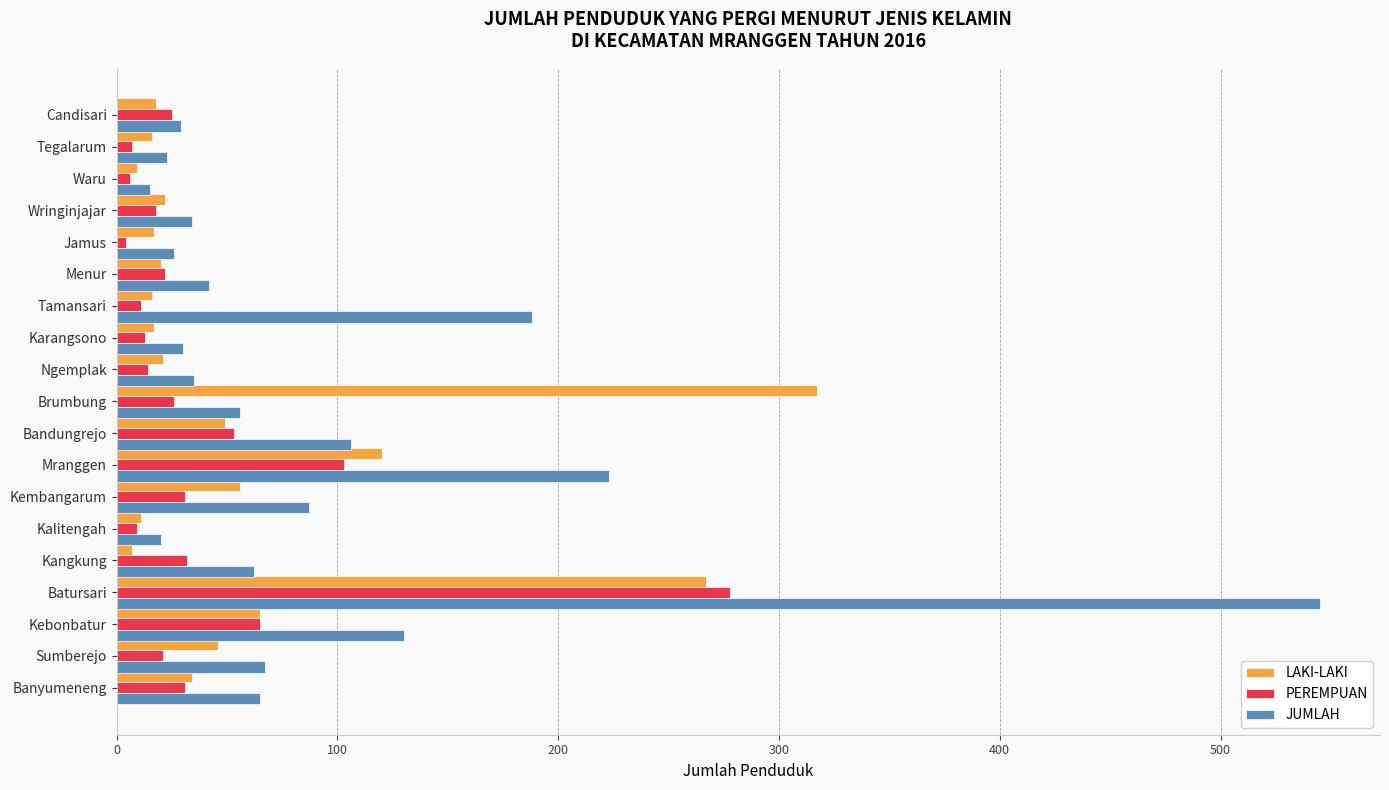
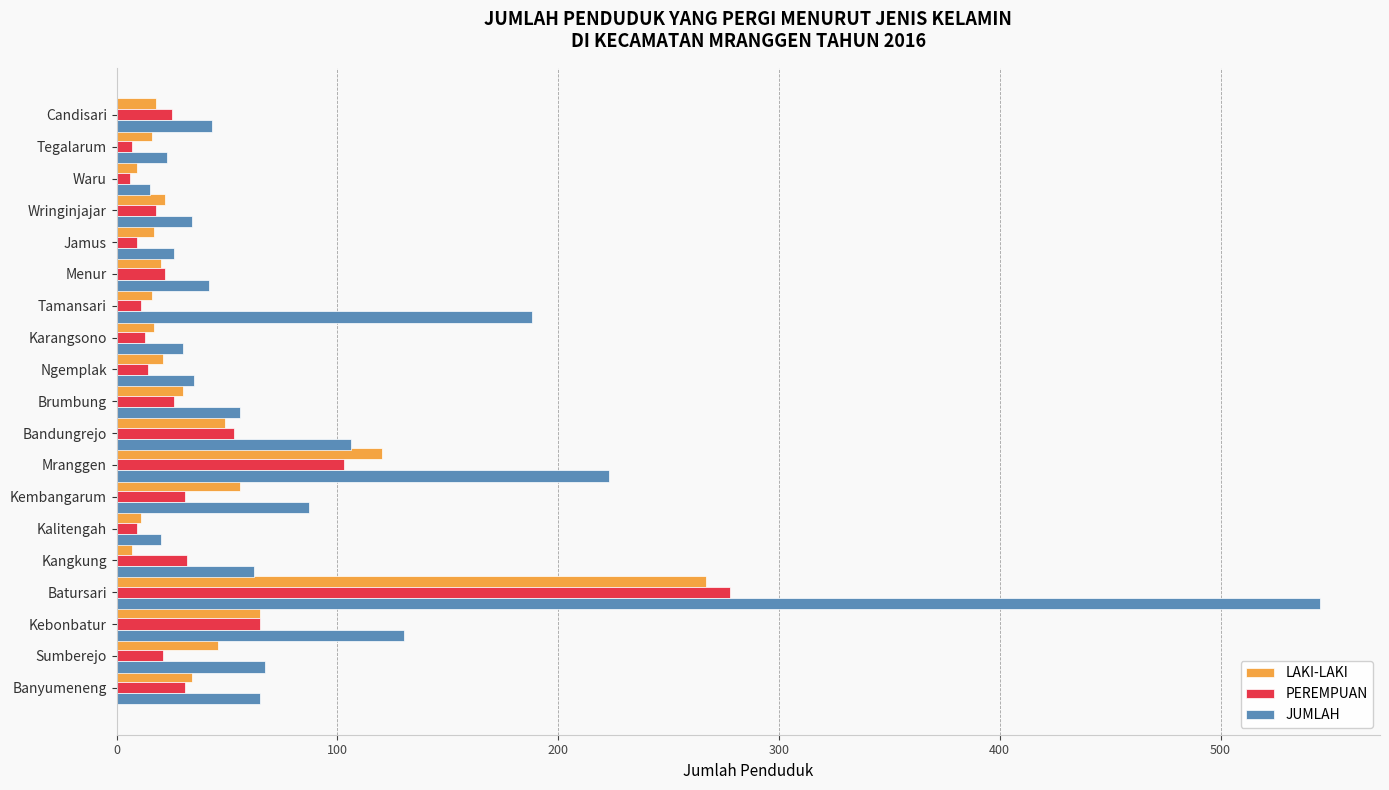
  {
    "LAKI-LAKI": {
      "Candisari": 18,
      "Tegalarum": 16,
      "Waru": 9,
      "Wringinjajar": 22,
      "Jamus": 17,
      "Menur": 20,
      "Tamansari": 16,
      "Karangsono": 17,
      "Ngemplak": 21,
-     "Brumbung": 317,
+     "Brumbung": 30,
      "Bandungrejo": 49,
      "Mranggen": 120,
      "Kembangarum": 56,
      "Kalitengah": 11,
      "Kangkung": 7,
      "Batursari": 267,
      "Kebonbatur": 65,
      "Sumberejo": 46,
      "Banyumeneng": 34
    },
    "PEREMPUAN": {
      "Candisari": 25,
      "Tegalarum": 7,
      "Waru": 6,
      "Wringinjajar": 18,
-     "Jamus": 4,
+     "Jamus": 9,
      "Menur": 22,
      "Tamansari": 11,
      "Karangsono": 13,
      "Ngemplak": 14,
      "Brumbung": 26,
      "Bandungrejo": 53,
      "Mranggen": 103,
      "Kembangarum": 31,
      "Kalitengah": 9,
      "Kangkung": 32,
      "Batursari": 278,
      "Kebonbatur": 65,
      "Sumberejo": 21,
      "Banyumeneng": 31
    },
    "JUMLAH": {
-     "Candisari": 29,
+     "Candisari": 43,
      "Tegalarum": 23,
      "Waru": 15,
      "Wringinjajar": 34,
      "Jamus": 26,
      "Menur": 42,
      "Tamansari": 188,
      "Karangsono": 30,
      "Ngemplak": 35,
      "Brumbung": 56,
      "Bandungrejo": 106,
      "Mranggen": 223,
      "Kembangarum": 87,
      "Kalitengah": 20,
      "Kangkung": 62,
      "Batursari": 545,
      "Kebonbatur": 130,
      "Sumberejo": 67,
      "Banyumeneng": 65
    }
  }
